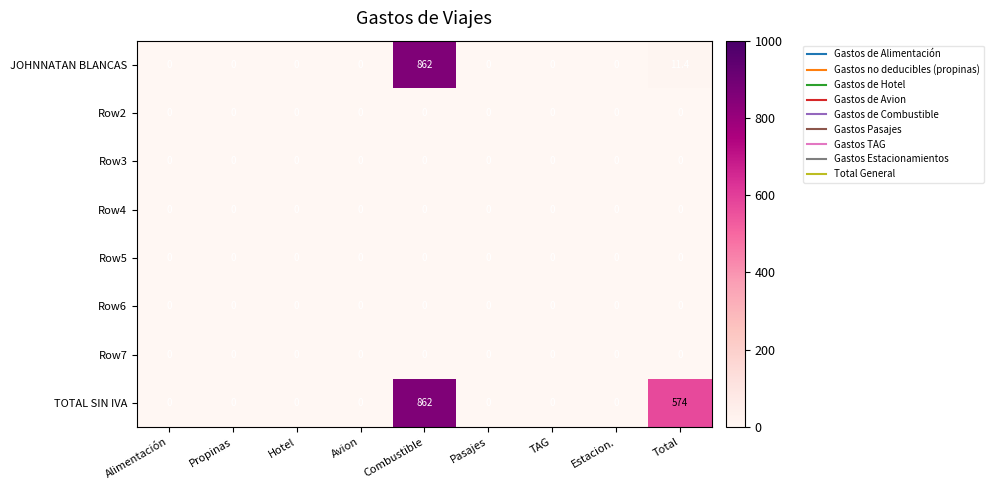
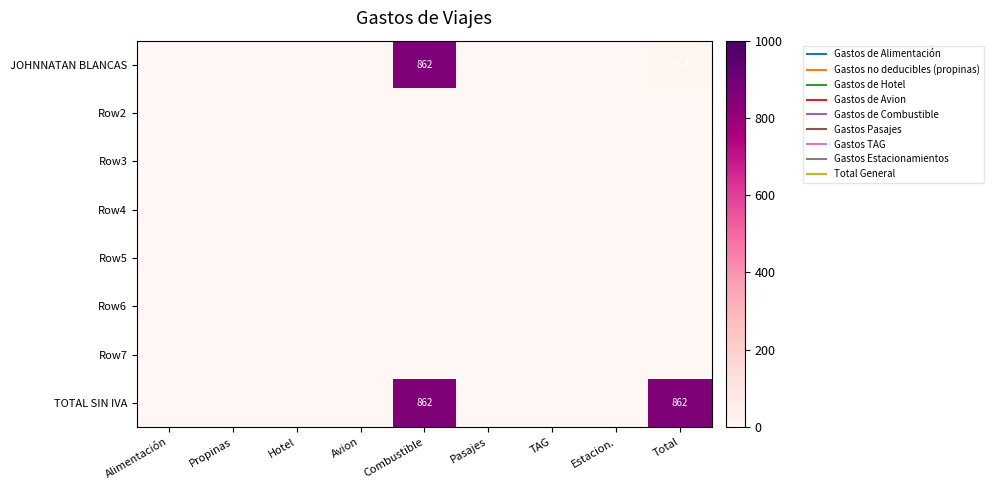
  {
    "JOHNNATAN BLANCAS": {
      "Combustible": 862
    },
    "TOTAL SIN IVA": {
      "Combustible": 862,
-     "Total": 574
+     "Total": 862
    }
  }
